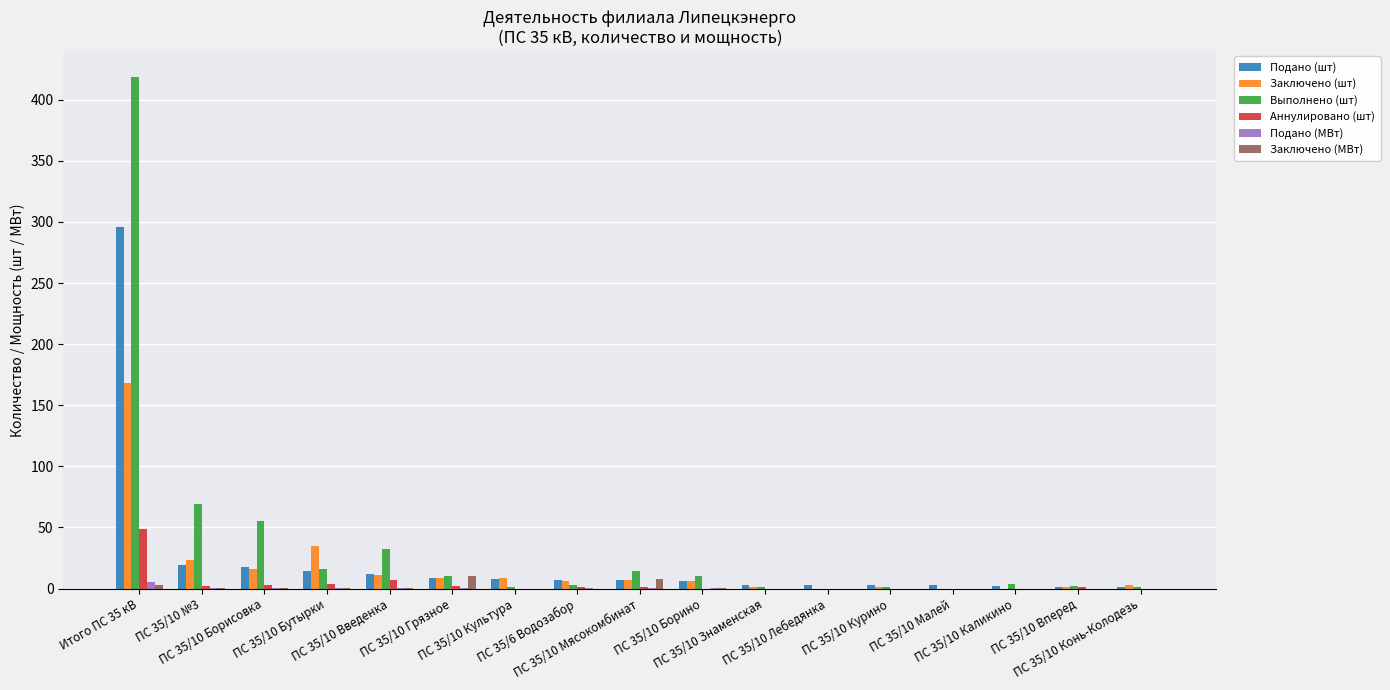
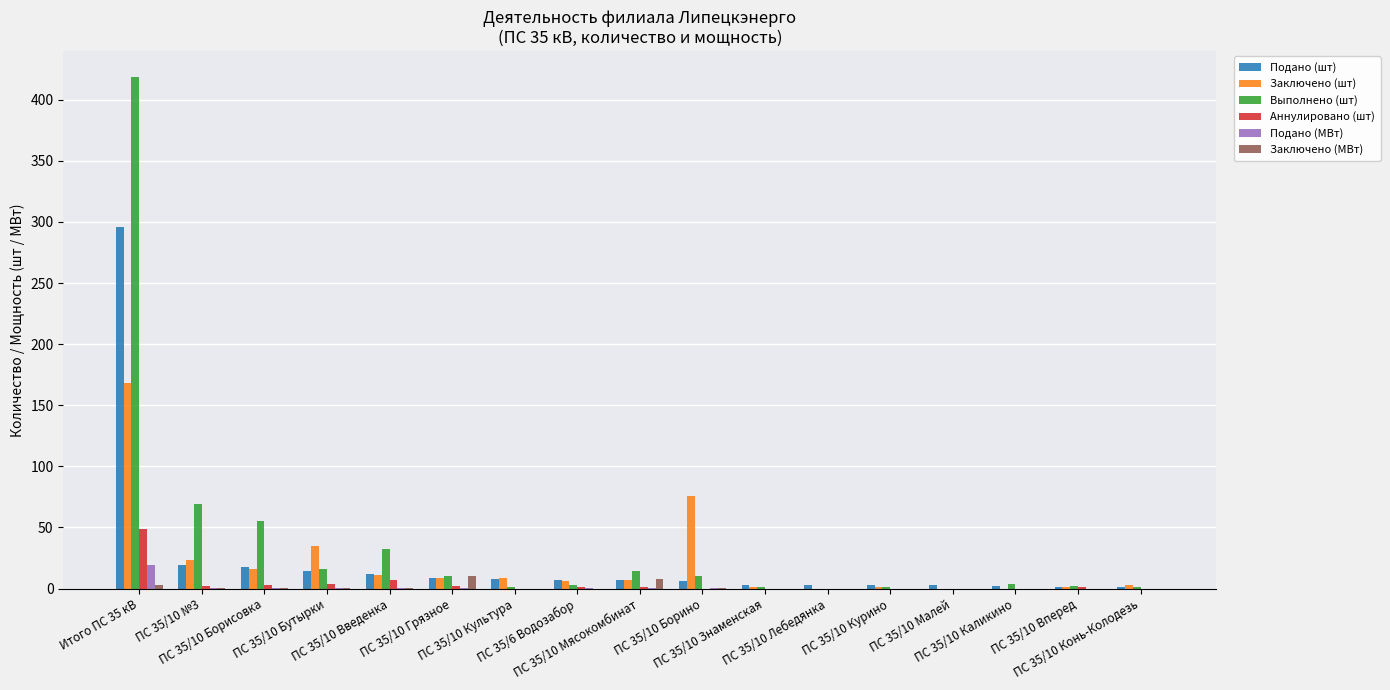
  {
    "Подано (шт)": {
      "Итого ПС 35 кВ": 296,
      "ПС 35/10 №3": 19,
      "ПС 35/10 Борисовка": 18,
      "ПС 35/10 Бутырки": 14,
      "ПС 35/10 Введенка": 12,
      "ПС 35/10 Грязное": 9,
      "ПС 35/10 Культура": 8,
      "ПС 35/6 Водозабор": 7,
      "ПС 35/10 Мясокомбинат": 7,
      "ПС 35/10 Борино": 6,
      "ПС 35/10 Знаменская": 3,
      "ПС 35/10 Лебедянка": 3,
      "ПС 35/10 Курино": 3,
      "ПС 35/10 Малей": 3
    },
    "Заключено (шт)": {
      "Итого ПС 35 кВ": 168,
      "ПС 35/10 №3": 23,
      "ПС 35/10 Борисовка": 16,
      "ПС 35/10 Бутырки": 35,
      "ПС 35/10 Введенка": 11,
      "ПС 35/10 Грязное": 9,
      "ПС 35/10 Культура": 9,
      "ПС 35/6 Водозабор": 6,
      "ПС 35/10 Мясокомбинат": 7,
-     "ПС 35/10 Борино": 6,
+     "ПС 35/10 Борино": 76,
      "ПС 35/10 Лебедянка": 0,
      "ПС 35/10 Малей": 0,
      "ПС 35/10 Каликино": 0,
      "ПС 35/10 Конь-Колодезь": 3
    },
    "Выполнено (шт)": {
      "Итого ПС 35 кВ": 419,
      "ПС 35/10 №3": 69,
      "ПС 35/10 Борисовка": 55,
      "ПС 35/10 Бутырки": 16,
      "ПС 35/10 Введенка": 32,
      "ПС 35/10 Грязное": 10,
      "ПС 35/6 Водозабор": 3,
      "ПС 35/10 Мясокомбинат": 14,
      "ПС 35/10 Борино": 10,
      "ПС 35/10 Лебедянка": 0,
      "ПС 35/10 Малей": 0,
      "ПС 35/10 Каликино": 4
    },
    "Аннулировано (шт)": {
      "Итого ПС 35 кВ": 49,
      "ПС 35/10 Борисовка": 3,
      "ПС 35/10 Бутырки": 4,
      "ПС 35/10 Введенка": 7,
      "ПС 35/10 Культура": 0,
      "ПС 35/10 Борино": 0,
      "ПС 35/10 Знаменская": 0,
      "ПС 35/10 Лебедянка": 0,
      "ПС 35/10 Курино": 0,
      "ПС 35/10 Малей": 0,
      "ПС 35/10 Каликино": 0,
      "ПС 35/10 Конь-Колодезь": 0
    },
    "Подано (МВт)": {
-     "Итого ПС 35 кВ": 6
+     "Итого ПС 35 кВ": 20
    },
    "Заключено (МВт)": {
      "Итого ПС 35 кВ": 3,
      "ПС 35/10 Грязное": 11,
      "ПС 35/10 Мясокомбинат": 8,
      "ПС 35/10 Знаменская": 0,
      "ПС 35/10 Лебедянка": 0,
      "ПС 35/10 Каликино": 0
    }
  }
